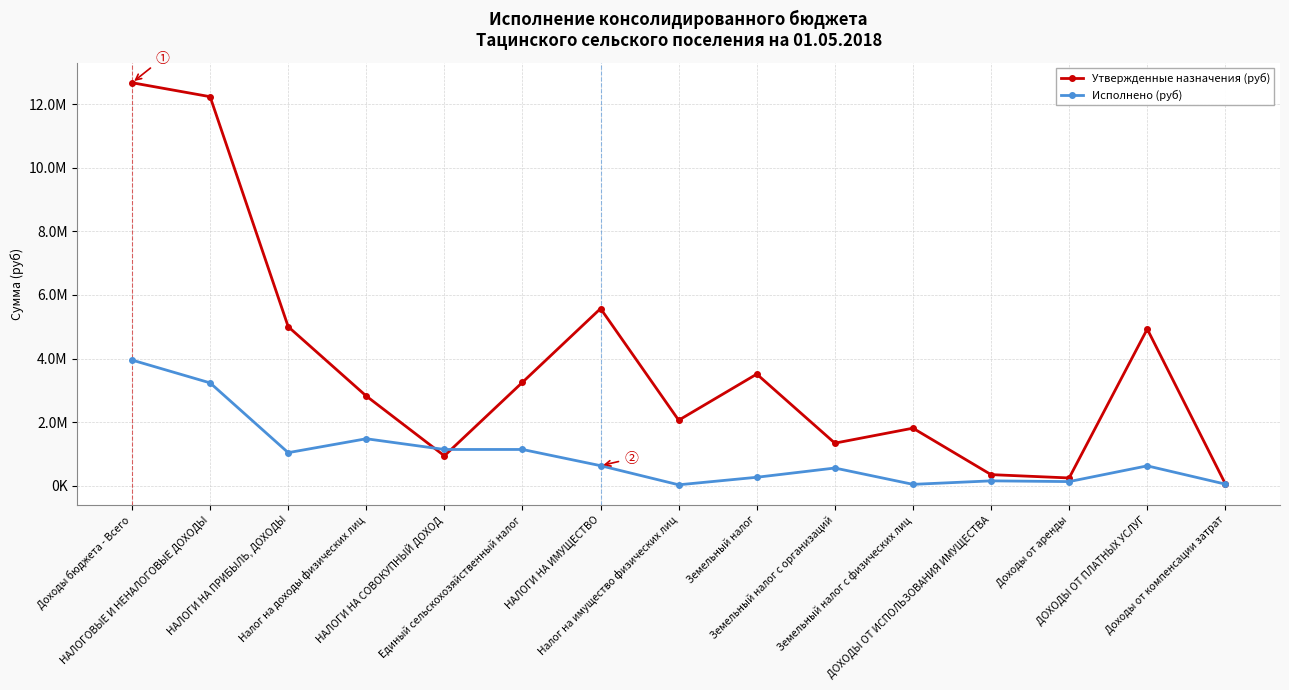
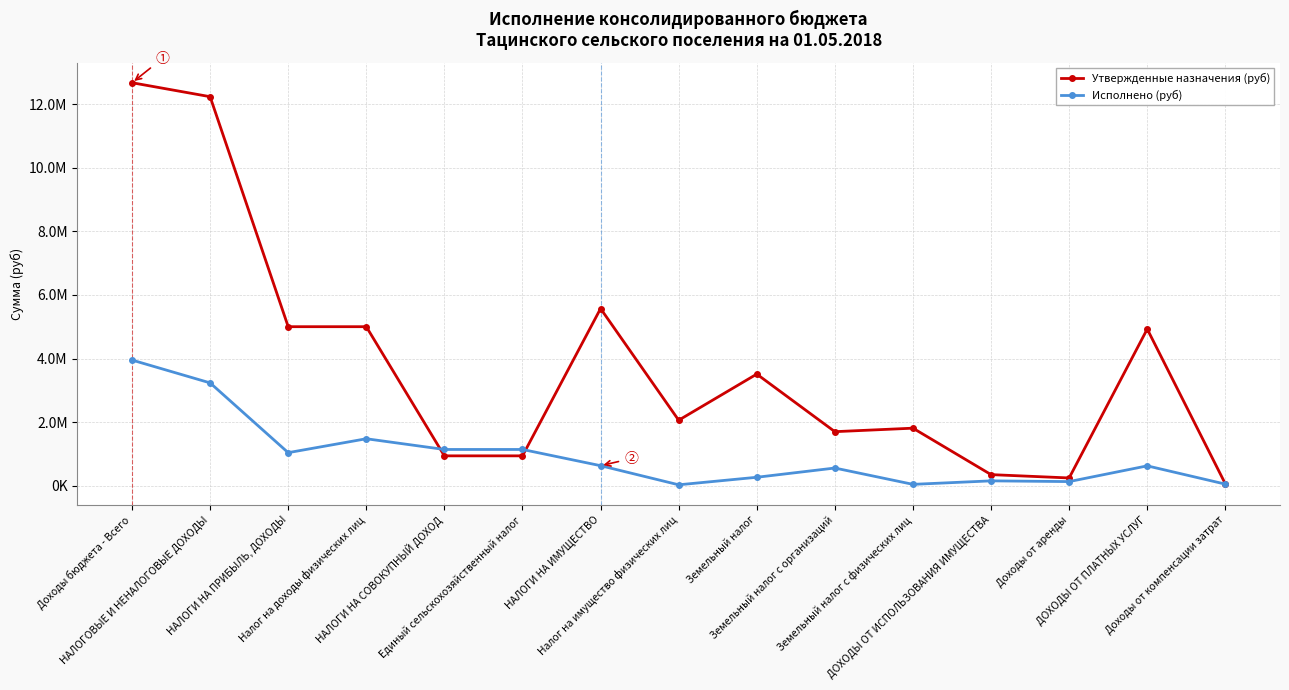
  {
    "Утвержденные назначения (руб)": {
      "Доходы бюджета - Всего": 12700000,
      "НАЛОГОВЫЕ И НЕНАЛОГОВЫЕ ДОХОДЫ": 12200000,
      "НАЛОГИ НА ПРИБЫЛЬ, ДОХОДЫ": 5000000,
-     "Налог на доходы физических лиц": 2800000,
+     "Налог на доходы физических лиц": 5000000,
      "НАЛОГИ НА СОВОКУПНЫЙ ДОХОД": 900000,
-     "Единый сельскохозяйственный налог": 3300000,
+     "Единый сельскохозяйственный налог": 900000,
      "НАЛОГИ НА ИМУЩЕСТВО": 5600000,
      "Налог на имущество физических лиц": 2100000,
      "Земельный налог": 3500000,
-     "Земельный налог с организаций": 1300000,
+     "Земельный налог с организаций": 1700000,
      "Земельный налог с физических лиц": 1800000,
      "ДОХОДЫ ОТ ИСПОЛЬЗОВАНИЯ ИМУЩЕСТВА": 300000,
      "Доходы от аренды": 200000,
      "ДОХОДЫ ОТ ПЛАТНЫХ УСЛУГ": 4900000
    },
    "Исполнено (руб)": {
      "Доходы бюджета - Всего": 4000000,
      "НАЛОГОВЫЕ И НЕНАЛОГОВЫЕ ДОХОДЫ": 3200000,
      "НАЛОГИ НА ПРИБЫЛЬ, ДОХОДЫ": 1000000,
      "Налог на доходы физических лиц": 1500000,
      "НАЛОГИ НА СОВОКУПНЫЙ ДОХОД": 1100000,
      "Единый сельскохозяйственный налог": 1100000,
      "НАЛОГИ НА ИМУЩЕСТВО": 600000,
      "Налог на имущество физических лиц": 0,
      "Земельный налог": 300000,
      "Земельный налог с организаций": 600000,
      "Земельный налог с физических лиц": 0,
      "ДОХОДЫ ОТ ИСПОЛЬЗОВАНИЯ ИМУЩЕСТВА": 200000,
      "Доходы от аренды": 100000,
      "ДОХОДЫ ОТ ПЛАТНЫХ УСЛУГ": 600000
    }
  }
